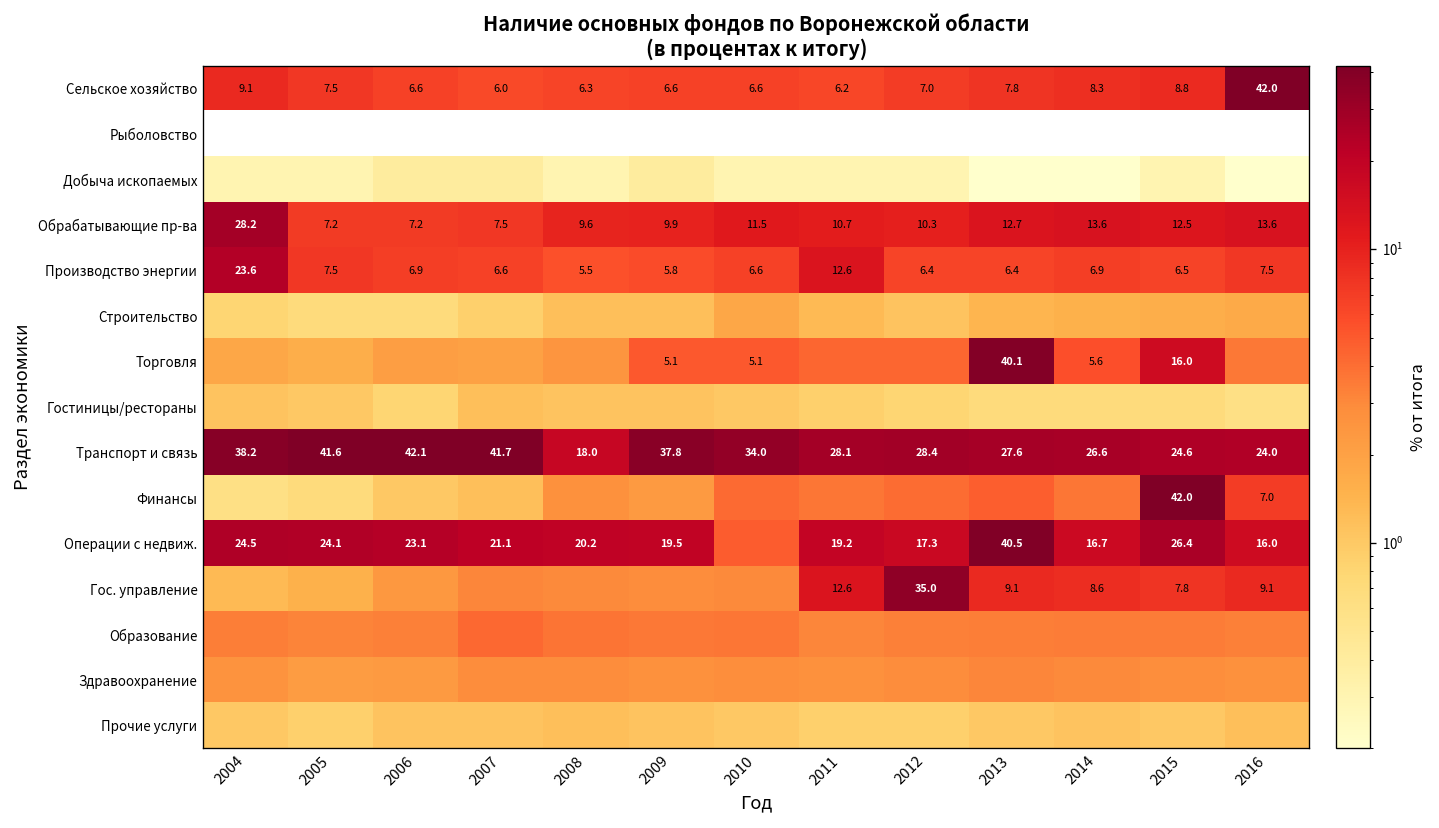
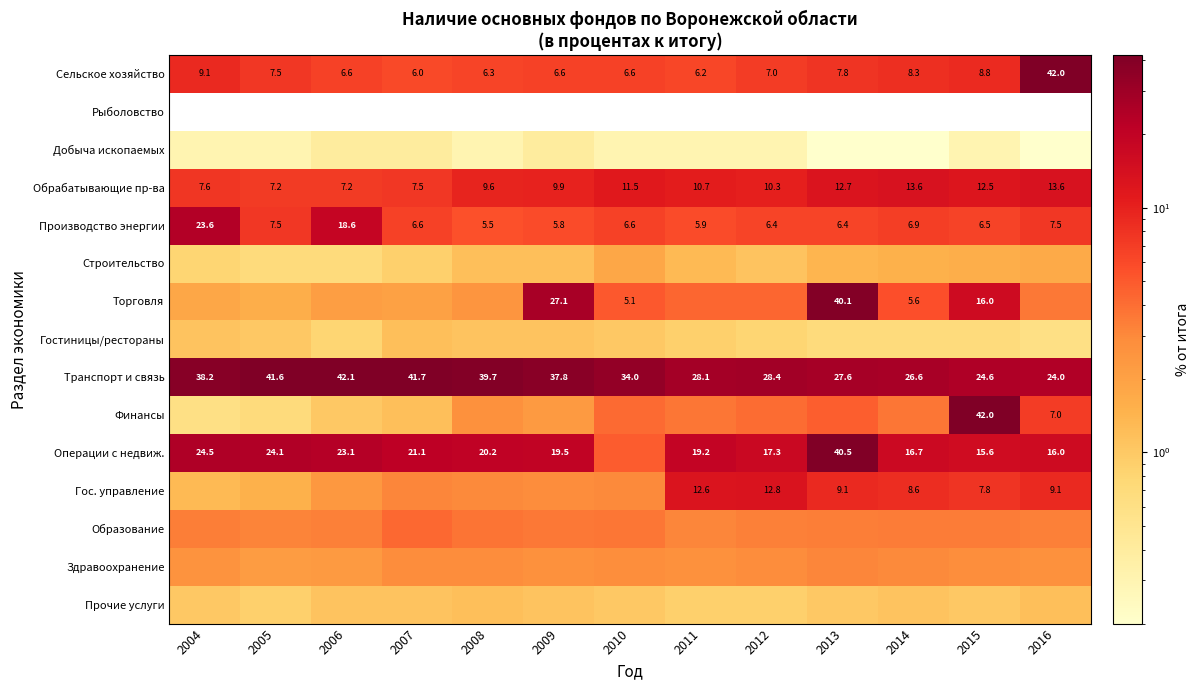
  {
    "Сельское хозяйство": {
      "2004": 9.1,
      "2005": 7.5,
      "2006": 6.6,
      "2007": 6.0,
      "2008": 6.3,
      "2009": 6.6,
      "2010": 6.6,
      "2011": 6.2,
      "2012": 7.0,
      "2013": 7.8,
      "2014": 8.3,
      "2015": 8.8,
      "2016": 42.0
    },
    "Обрабатывающие пр-ва": {
-     "2004": 28.2,
+     "2004": 7.6,
      "2005": 7.2,
      "2006": 7.2,
      "2007": 7.5,
      "2008": 9.6,
      "2009": 9.9,
      "2010": 11.5,
      "2011": 10.7,
      "2012": 10.3,
      "2013": 12.7,
      "2014": 13.6,
      "2015": 12.5,
      "2016": 13.6
    },
    "Производство энергии": {
      "2004": 23.6,
      "2005": 7.5,
-     "2006": 6.9,
+     "2006": 18.6,
      "2007": 6.6,
      "2008": 5.5,
      "2009": 5.8,
      "2010": 6.6,
-     "2011": 12.6,
+     "2011": 5.9,
      "2012": 6.4,
      "2013": 6.4,
      "2014": 6.9,
      "2015": 6.5,
      "2016": 7.5
    },
    "Торговля": {
-     "2009": 5.1,
+     "2009": 27.1,
      "2010": 5.1,
      "2013": 40.1,
      "2014": 5.6,
      "2015": 16.0
    },
    "Транспорт и связь": {
      "2004": 38.2,
      "2005": 41.6,
      "2006": 42.1,
      "2007": 41.7,
-     "2008": 18.0,
+     "2008": 39.7,
      "2009": 37.8,
      "2010": 34.0,
      "2011": 28.1,
      "2012": 28.4,
      "2013": 27.6,
      "2014": 26.6,
      "2015": 24.6,
      "2016": 24.0
    },
    "Финансы": {
      "2015": 42.0,
      "2016": 7.0
    },
    "Операции с недвиж.": {
      "2004": 24.5,
      "2005": 24.1,
      "2006": 23.1,
      "2007": 21.1,
      "2008": 20.2,
      "2009": 19.5,
      "2011": 19.2,
      "2012": 17.3,
      "2013": 40.5,
      "2014": 16.7,
-     "2015": 26.4,
+     "2015": 15.6,
      "2016": 16.0
    },
    "Гос. управление": {
      "2011": 12.6,
-     "2012": 35.0,
+     "2012": 12.8,
      "2013": 9.1,
      "2014": 8.6,
      "2015": 7.8,
      "2016": 9.1
    }
  }
